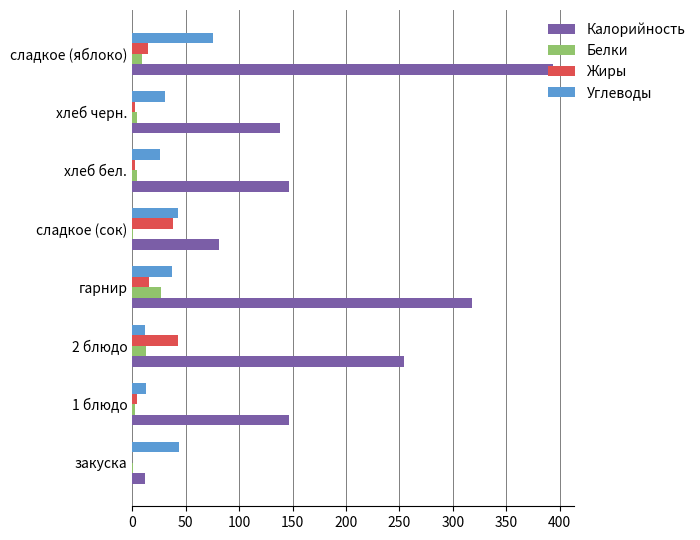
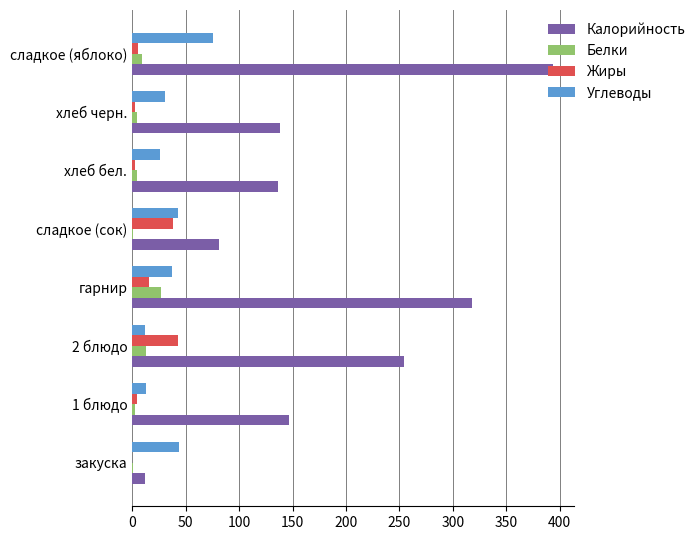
  {
    "Калорийность": {
      "сладкое (яблоко)": 394,
      "хлеб черн.": 138,
-     "хлеб бел.": 147,
+     "хлеб бел.": 136,
      "сладкое (сок)": 81,
      "гарнир": 318,
      "2 блюдо": 255,
      "1 блюдо": 147,
      "закуска": 12
    },
    "Белки": {
      "сладкое (яблоко)": 9,
      "хлеб черн.": 5,
      "хлеб бел.": 4,
      "гарнир": 27,
      "2 блюдо": 13,
      "1 блюдо": 3
    },
    "Жиры": {
-     "сладкое (яблоко)": 15,
+     "сладкое (яблоко)": 5,
      "хлеб черн.": 3,
      "сладкое (сок)": 38,
      "гарнир": 16,
      "2 блюдо": 42,
      "1 блюдо": 5
    },
    "Углеводы": {
      "сладкое (яблоко)": 76,
      "хлеб черн.": 31,
      "хлеб бел.": 26,
      "сладкое (сок)": 43,
      "гарнир": 38,
      "2 блюдо": 12,
      "1 блюдо": 13,
      "закуска": 44
    }
  }
